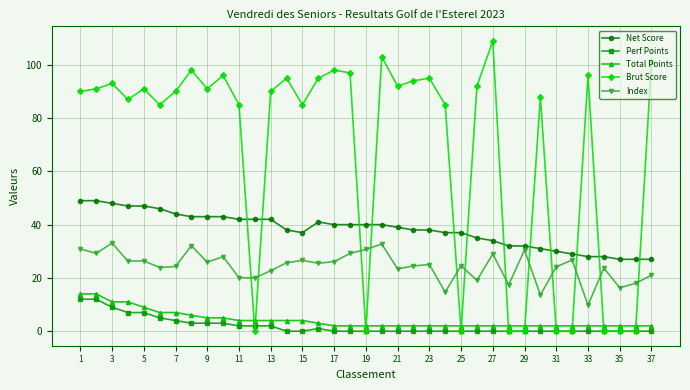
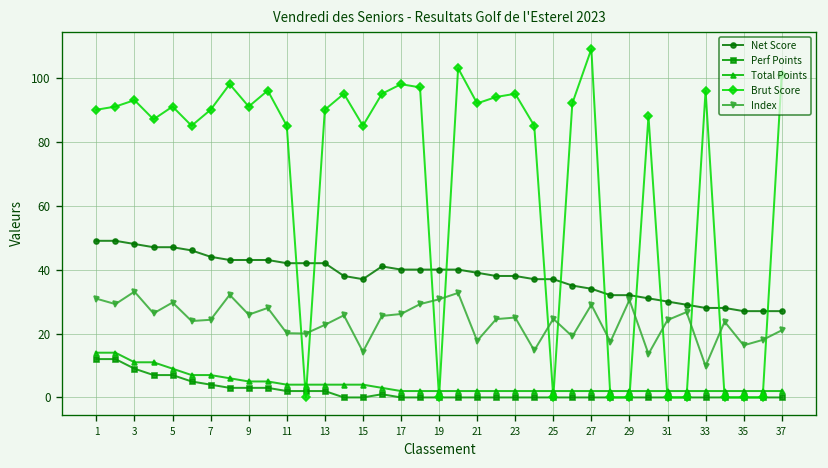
  {
    "Index": {
      "1": 31,
      "3": 33,
-     "5": 26,
+     "5": 30,
      "7": 24,
      "9": 26,
      "11": 20,
      "13": 23,
-     "15": 27,
+     "15": 14,
      "17": 26,
      "19": 31,
-     "21": 23,
+     "21": 18,
      "23": 25,
      "25": 25,
      "27": 29,
      "29": 31,
      "31": 24,
      "33": 10,
      "35": 16,
      "37": 21
    }
  }
